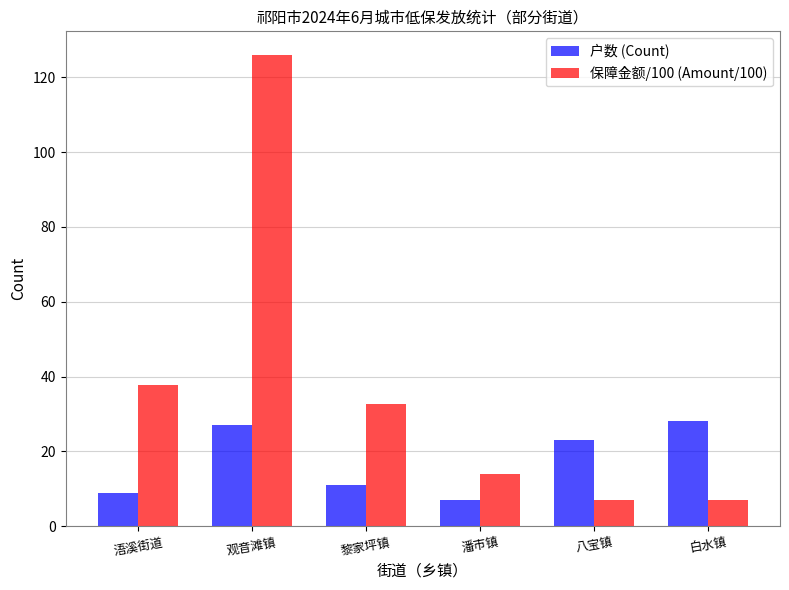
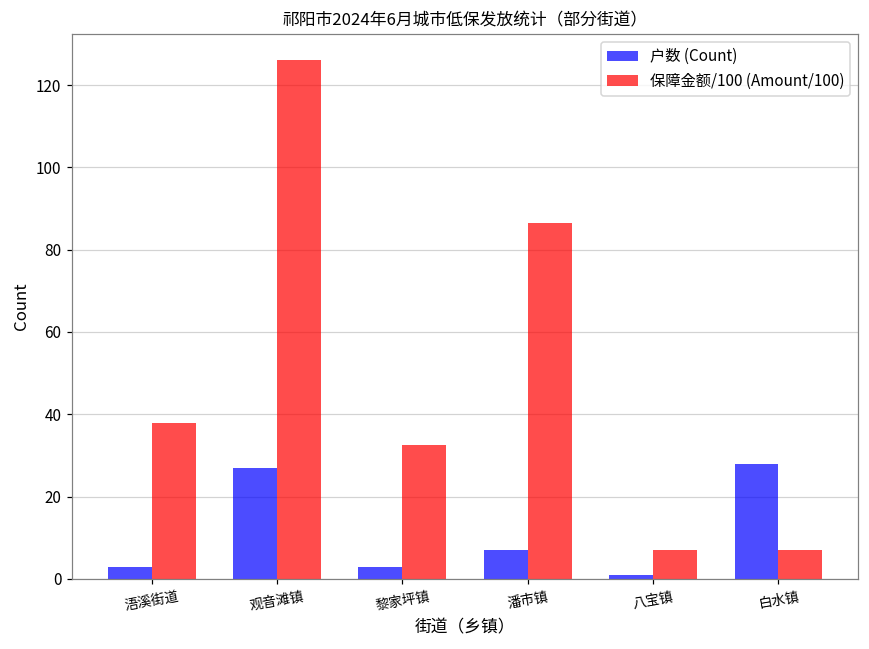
  {
    "户数 (Count)": {
-     "浯溪街道": 9,
+     "浯溪街道": 3,
      "观音滩镇": 27,
-     "黎家坪镇": 11,
+     "黎家坪镇": 3,
      "潘市镇": 7,
-     "八宝镇": 23,
+     "八宝镇": 1,
      "白水镇": 28
    },
    "保障金额/100 (Amount/100)": {
      "浯溪街道": 38,
      "观音滩镇": 126,
      "黎家坪镇": 33,
-     "潘市镇": 14,
+     "潘市镇": 87,
      "八宝镇": 7,
      "白水镇": 7
    }
  }
